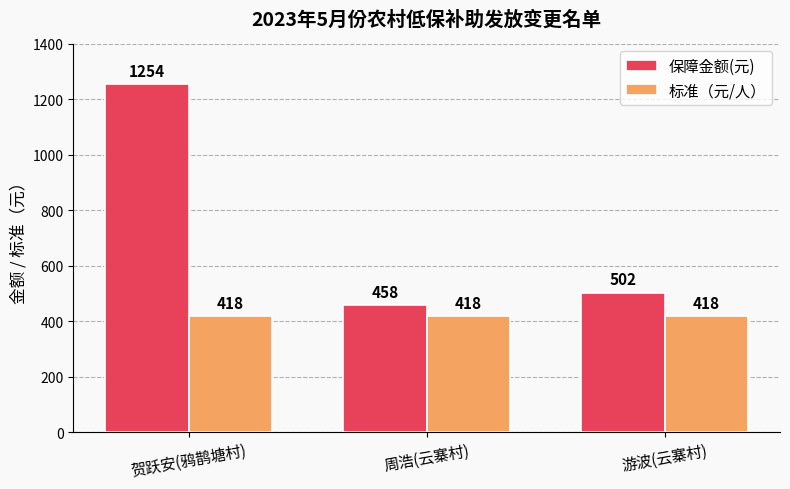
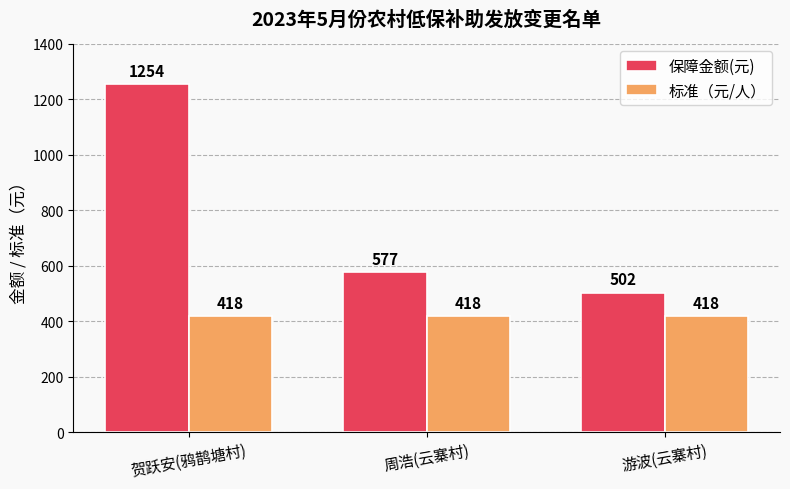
  {
    "保障金额(元)": {
      "贺跃安(鸦鹊塘村)": 1254,
-     "周浩(云寨村)": 458,
+     "周浩(云寨村)": 577,
      "游波(云寨村)": 502
    },
    "标准（元/人）": {
      "贺跃安(鸦鹊塘村)": 418,
      "周浩(云寨村)": 418,
      "游波(云寨村)": 418
    }
  }
